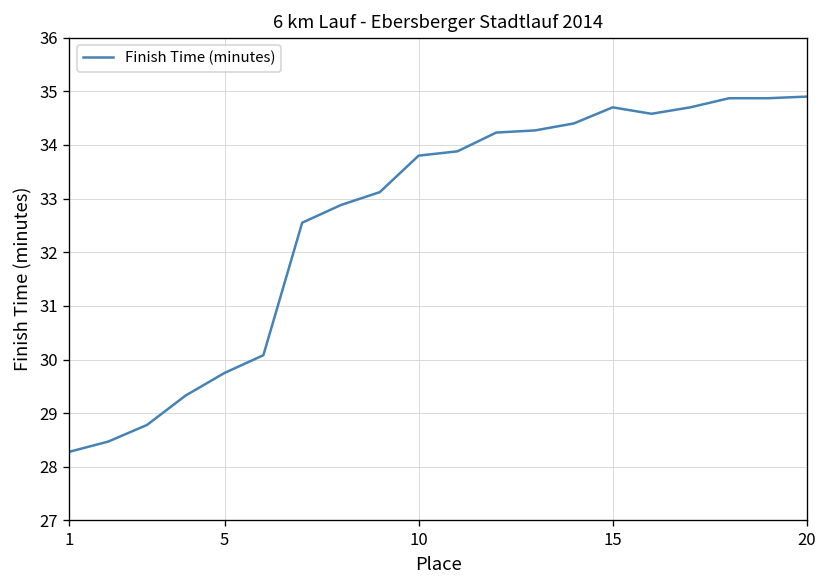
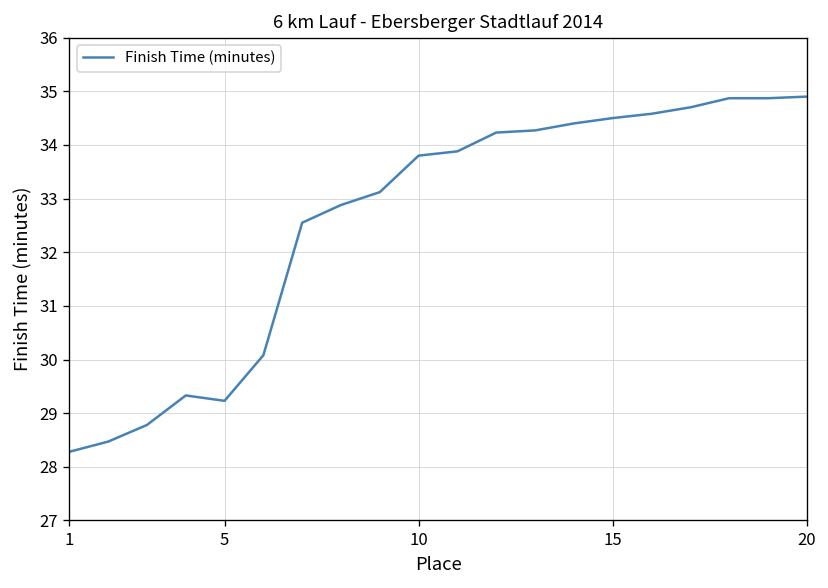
  {
    "1": 28.3,
-   "5": 29.8,
+   "5": 29.2,
    "10": 33.8,
-   "15": 34.7,
+   "15": 34.5,
    "20": 34.9
  }
